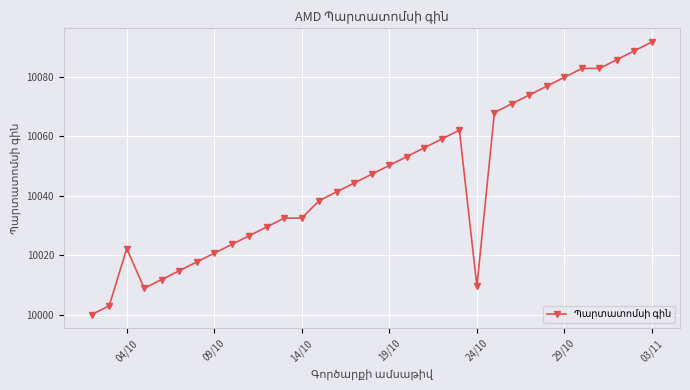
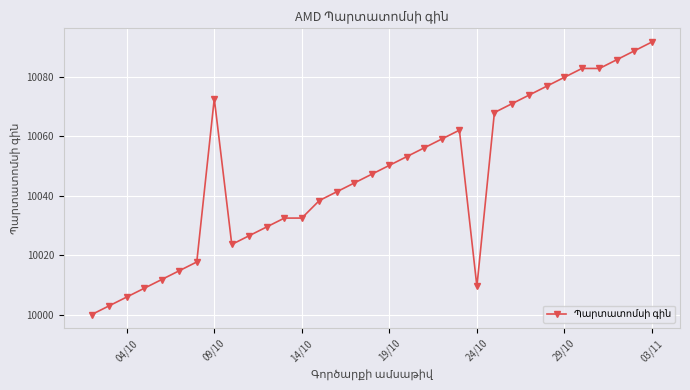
  {
-   "04/10": 10022,
-   "09/10": 10021,
+   "04/10": 10006,
+   "09/10": 10073,
    "14/10": 10032,
    "19/10": 10050,
    "24/10": 10009,
    "29/10": 10080,
    "03/11": 10092
  }
